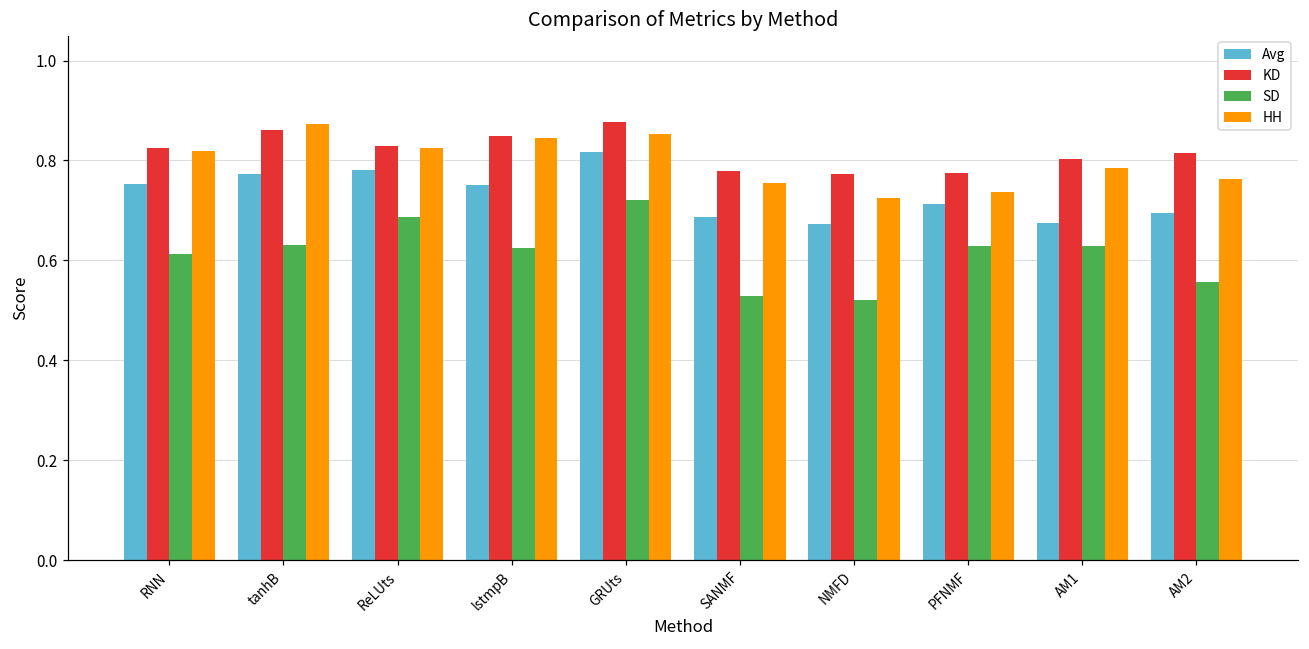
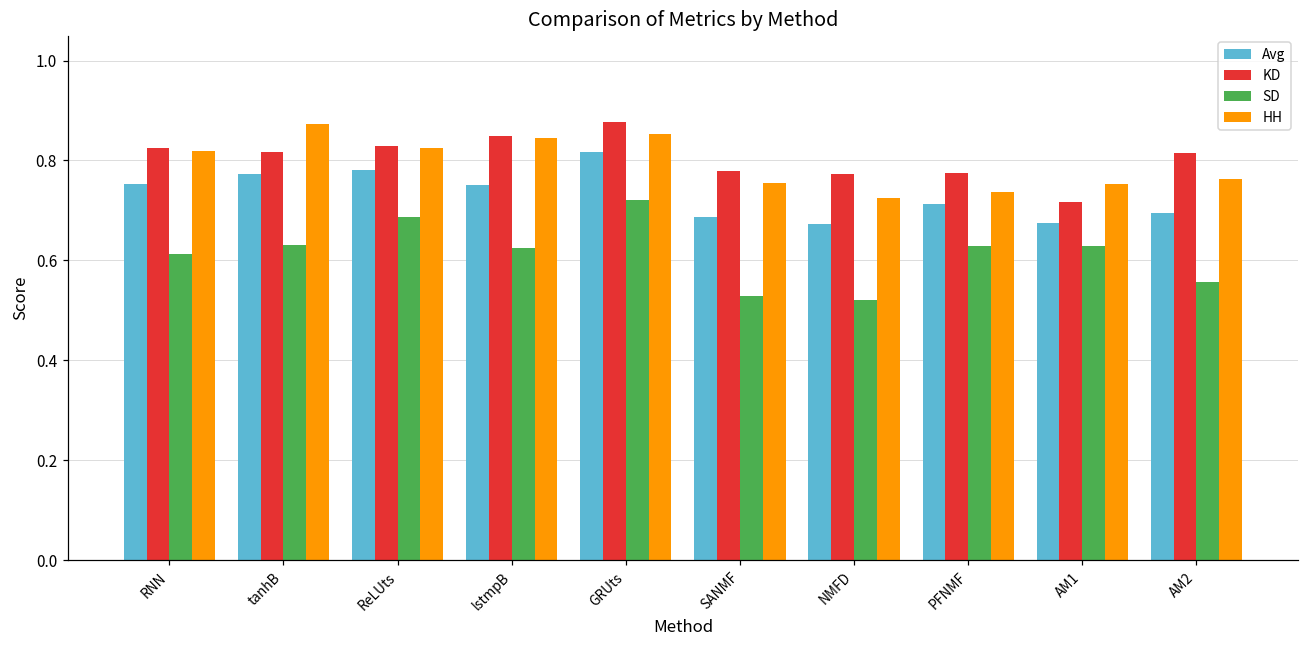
  {
    "Avg": {
      "RNN": 0.75,
      "tanhB": 0.77,
      "ReLUts": 0.78,
      "lstmpB": 0.75,
      "GRUts": 0.82,
      "SANMF": 0.69,
      "NMFD": 0.67,
      "PFNMF": 0.71,
      "AM1": 0.67,
      "AM2": 0.69
    },
    "KD": {
      "RNN": 0.83,
-     "tanhB": 0.86,
+     "tanhB": 0.82,
      "ReLUts": 0.83,
      "lstmpB": 0.85,
      "GRUts": 0.88,
      "SANMF": 0.78,
      "NMFD": 0.77,
      "PFNMF": 0.78,
-     "AM1": 0.80,
+     "AM1": 0.72,
      "AM2": 0.81
    },
    "SD": {
      "RNN": 0.61,
      "tanhB": 0.63,
      "ReLUts": 0.69,
      "lstmpB": 0.62,
      "GRUts": 0.72,
      "SANMF": 0.53,
      "NMFD": 0.52,
      "PFNMF": 0.63,
      "AM1": 0.63,
      "AM2": 0.56
    },
    "HH": {
      "RNN": 0.82,
      "tanhB": 0.87,
      "ReLUts": 0.83,
      "lstmpB": 0.85,
      "GRUts": 0.85,
      "SANMF": 0.76,
      "NMFD": 0.73,
      "PFNMF": 0.74,
-     "AM1": 0.78,
+     "AM1": 0.75,
      "AM2": 0.76
    }
  }
